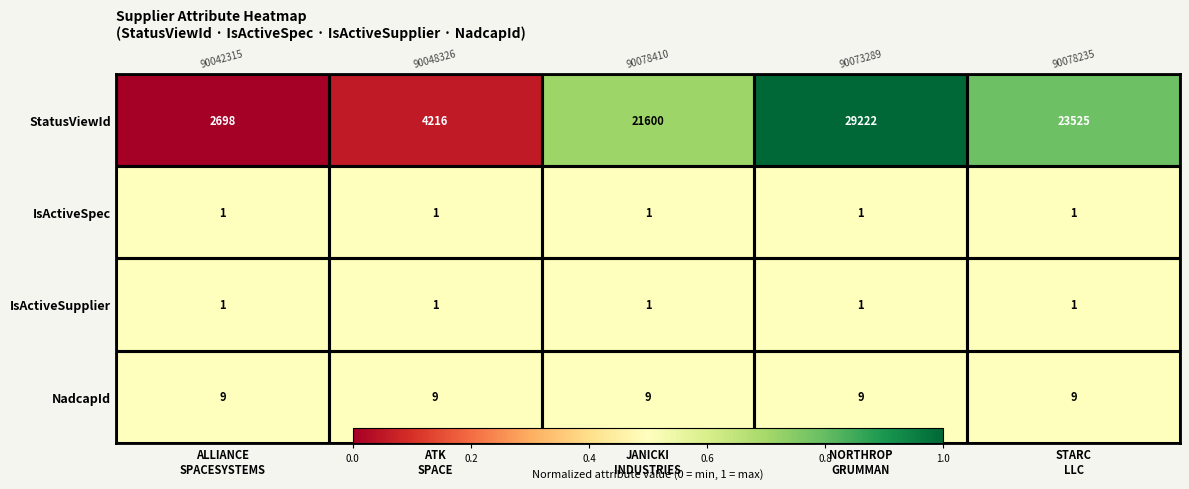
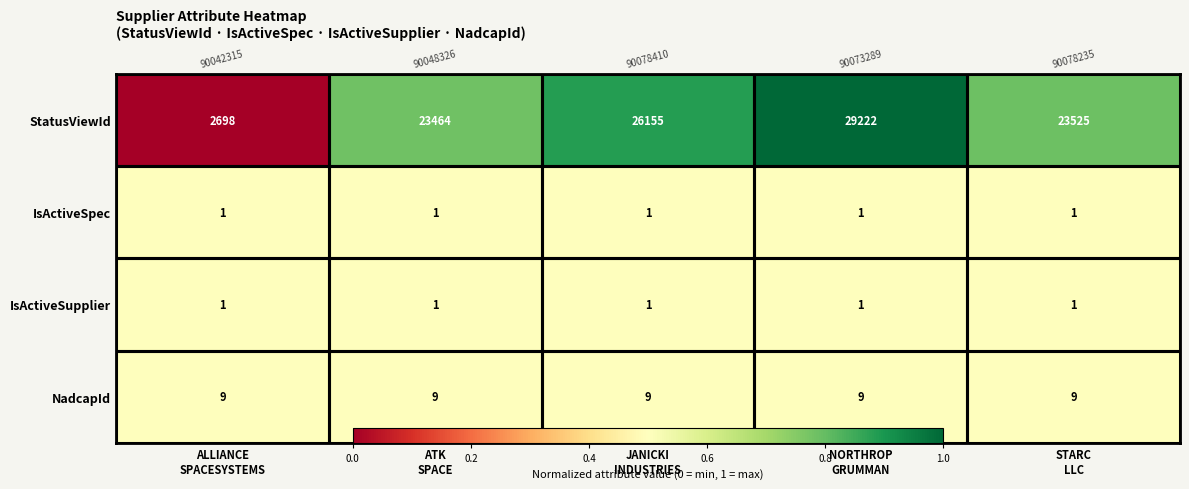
  {
    "StatusViewId": {
      "ALLIANCE SPACESYSTEMS": 2698,
-     "ATK SPACE": 4216,
-     "JANICKI INDUSTRIES": 21600,
+     "ATK SPACE": 23464,
+     "JANICKI INDUSTRIES": 26155,
      "NORTHROP GRUMMAN": 29222,
      "STARC LLC": 23525
    },
    "IsActiveSpec": {
      "ALLIANCE SPACESYSTEMS": 1,
      "ATK SPACE": 1,
      "JANICKI INDUSTRIES": 1,
      "NORTHROP GRUMMAN": 1,
      "STARC LLC": 1
    },
    "IsActiveSupplier": {
      "ALLIANCE SPACESYSTEMS": 1,
      "ATK SPACE": 1,
      "JANICKI INDUSTRIES": 1,
      "NORTHROP GRUMMAN": 1,
      "STARC LLC": 1
    },
    "NadcapId": {
      "ALLIANCE SPACESYSTEMS": 9,
      "ATK SPACE": 9,
      "JANICKI INDUSTRIES": 9,
      "NORTHROP GRUMMAN": 9,
      "STARC LLC": 9
    }
  }
